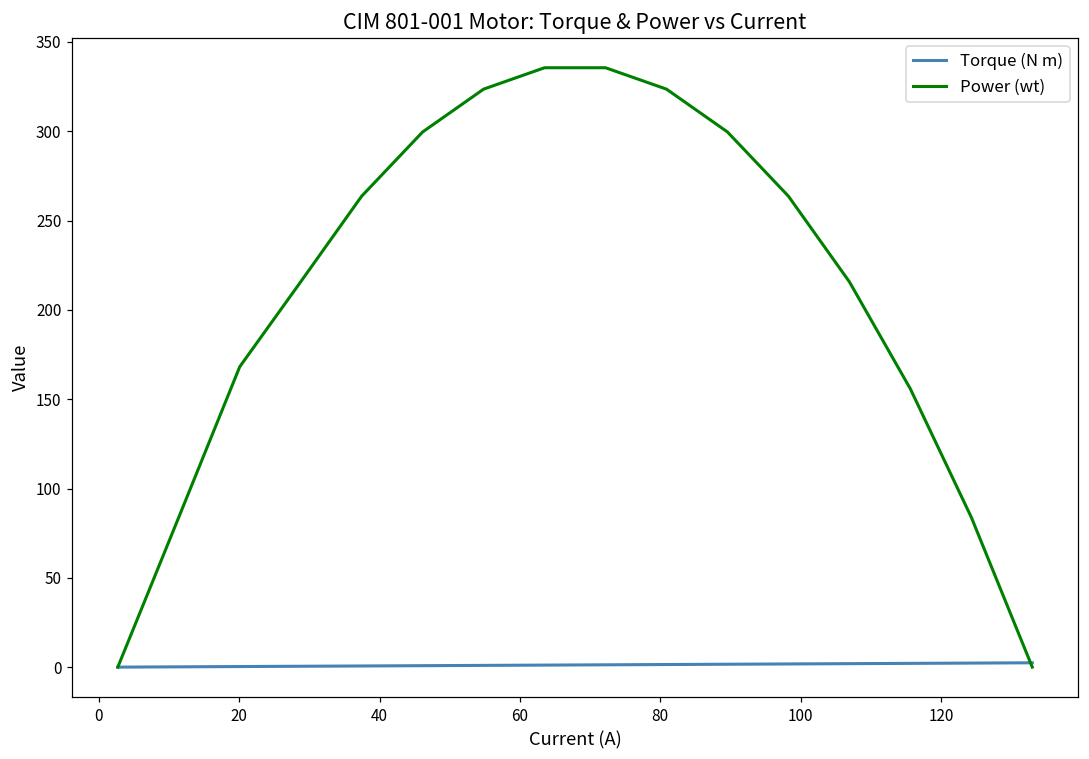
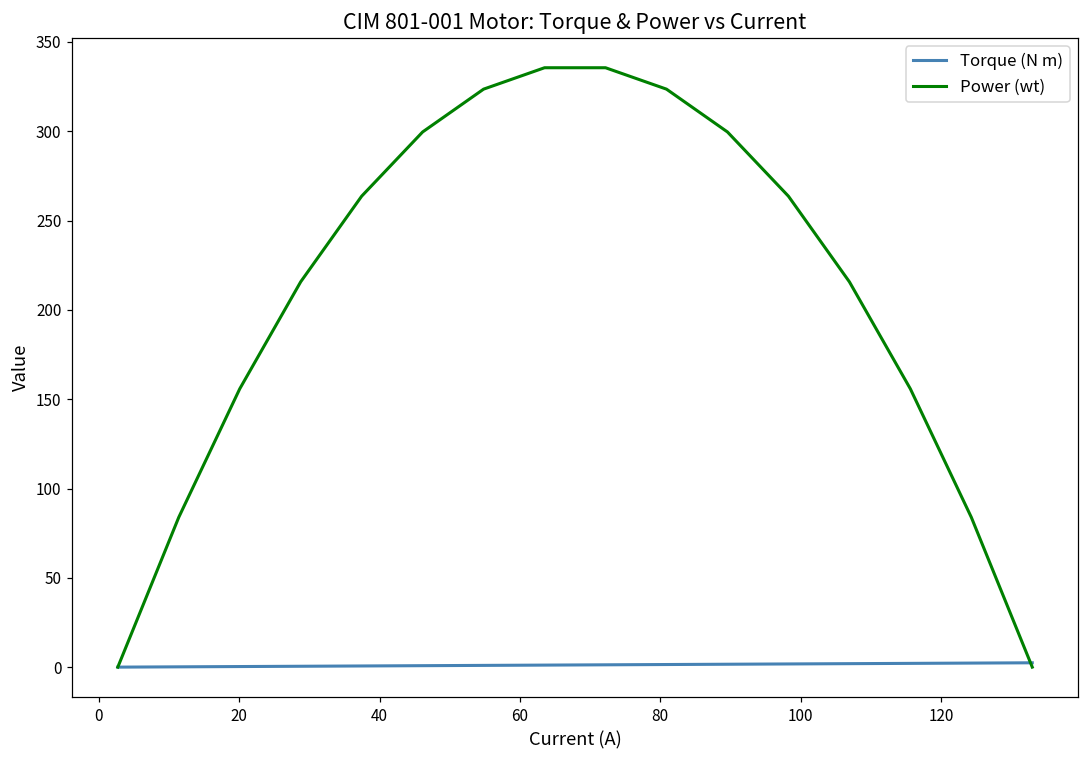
  {
    "Torque (N m)": {
      "20": 0
    },
    "Power (wt)": {
-     "20": 168
+     "20": 156
    }
  }
